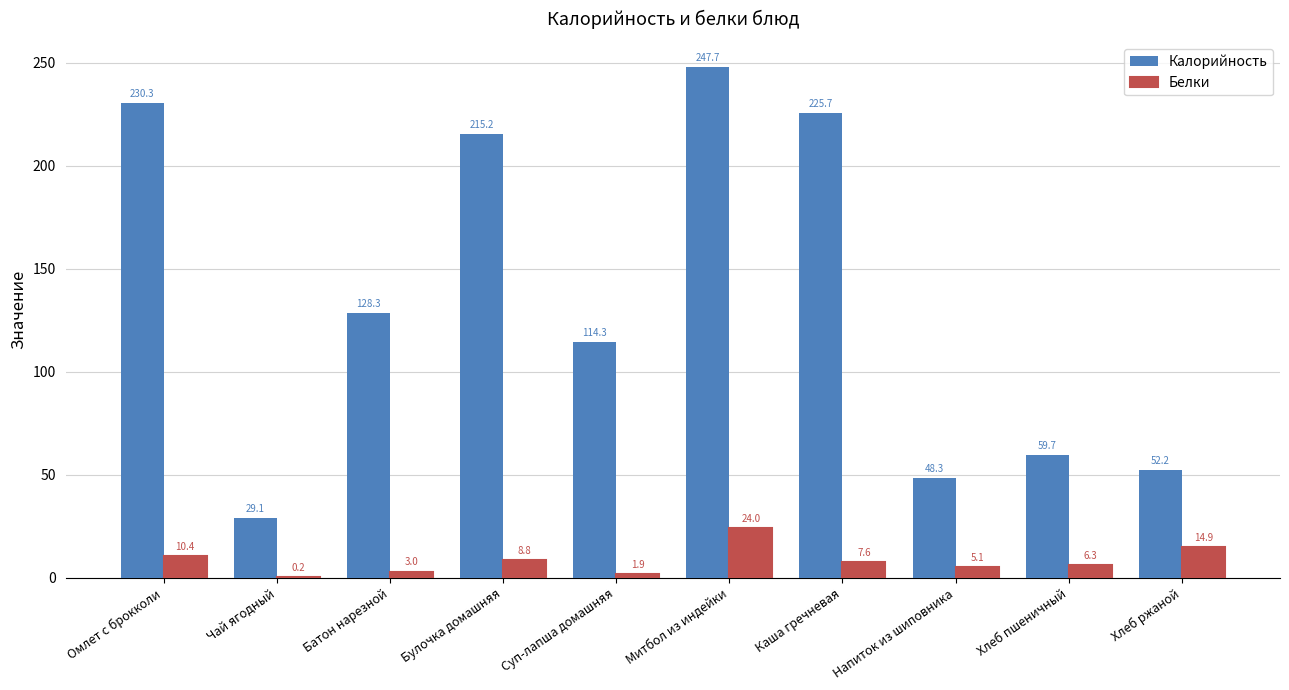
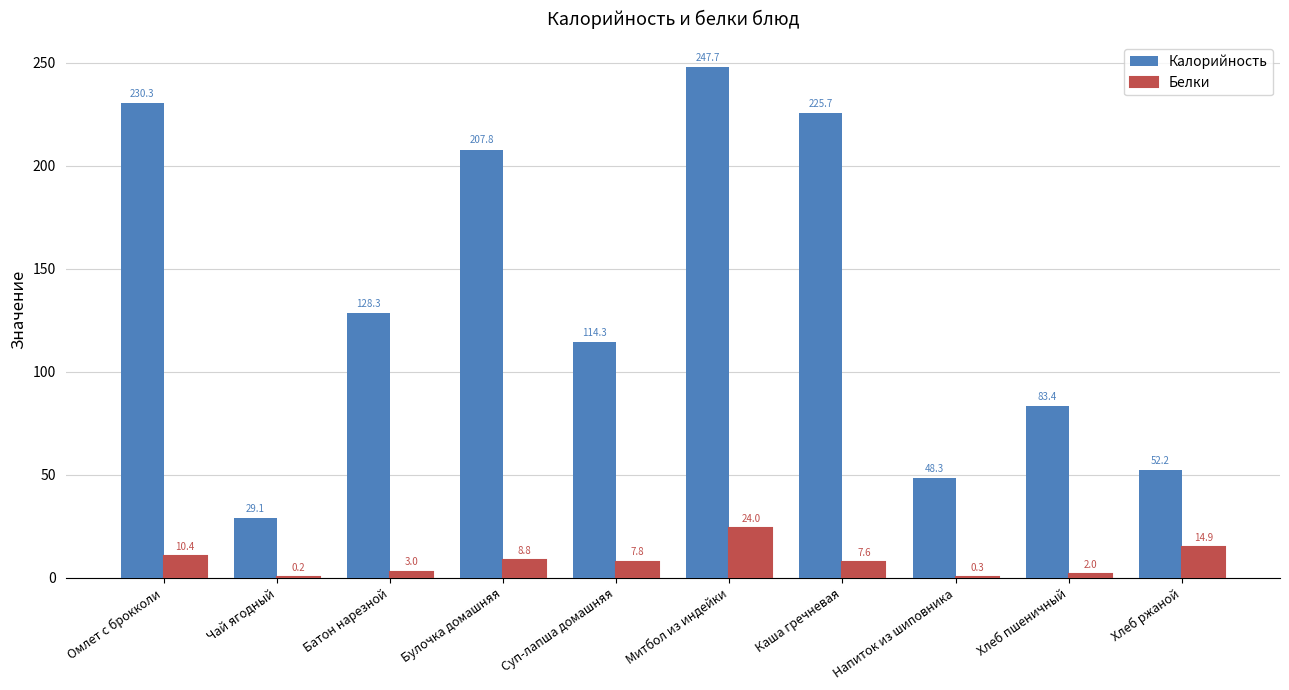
  {
    "Калорийность": {
      "Омлет с брокколи": 230.3,
      "Чай ягодный": 29.1,
      "Батон нарезной": 128.3,
-     "Булочка домашняя": 215.2,
+     "Булочка домашняя": 207.8,
      "Суп-лапша домашняя": 114.3,
      "Митбол из индейки": 247.7,
      "Каша гречневая": 225.7,
      "Напиток из шиповника": 48.3,
-     "Хлеб пшеничный": 59.7,
+     "Хлеб пшеничный": 83.4,
      "Хлеб ржаной": 52.2
    },
    "Белки": {
      "Омлет с брокколи": 10.4,
      "Чай ягодный": 0.2,
      "Батон нарезной": 3.0,
      "Булочка домашняя": 8.8,
-     "Суп-лапша домашняя": 1.9,
+     "Суп-лапша домашняя": 7.8,
      "Митбол из индейки": 24.0,
      "Каша гречневая": 7.6,
-     "Напиток из шиповника": 5.1,
-     "Хлеб пшеничный": 6.3,
+     "Напиток из шиповника": 0.3,
+     "Хлеб пшеничный": 2.0,
      "Хлеб ржаной": 14.9
    }
  }
